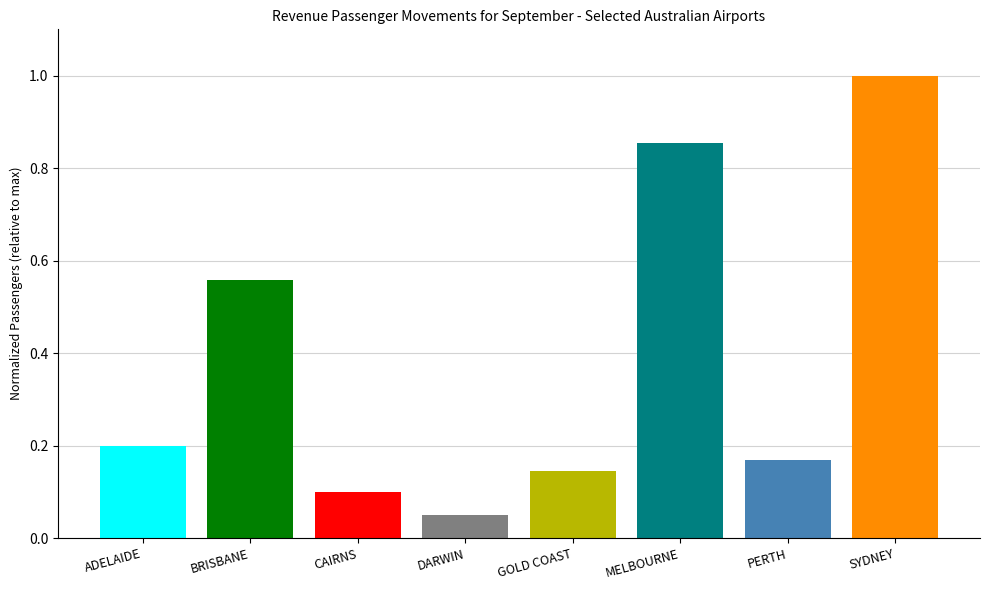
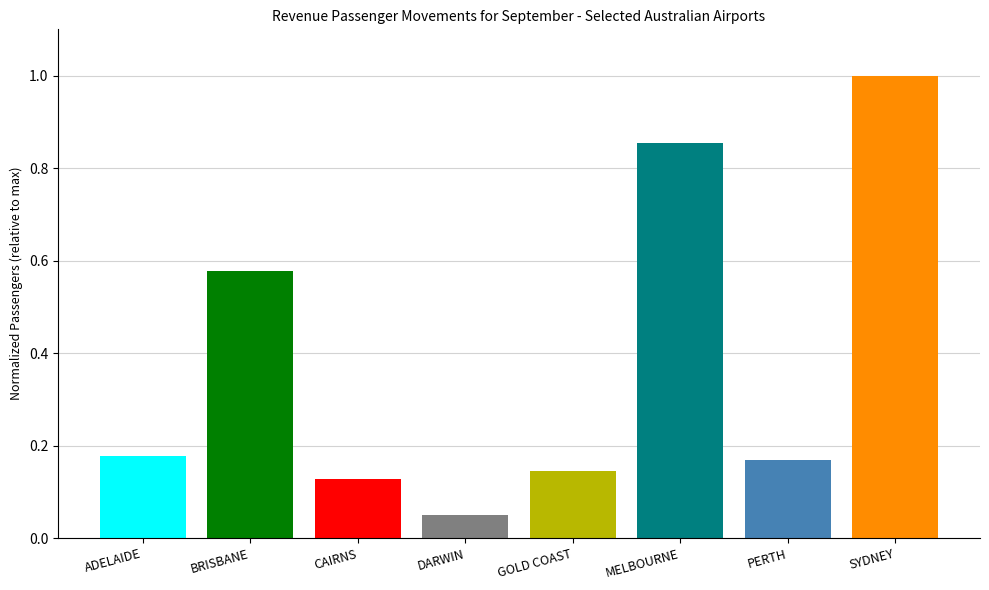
  {
-   "ADELAIDE": 0.20,
-   "BRISBANE": 0.56,
-   "CAIRNS": 0.10,
+   "ADELAIDE": 0.18,
+   "BRISBANE": 0.58,
+   "CAIRNS": 0.13,
    "DARWIN": 0.05,
    "GOLD COAST": 0.15,
    "MELBOURNE": 0.85,
    "PERTH": 0.17,
    "SYDNEY": 1.00
  }
